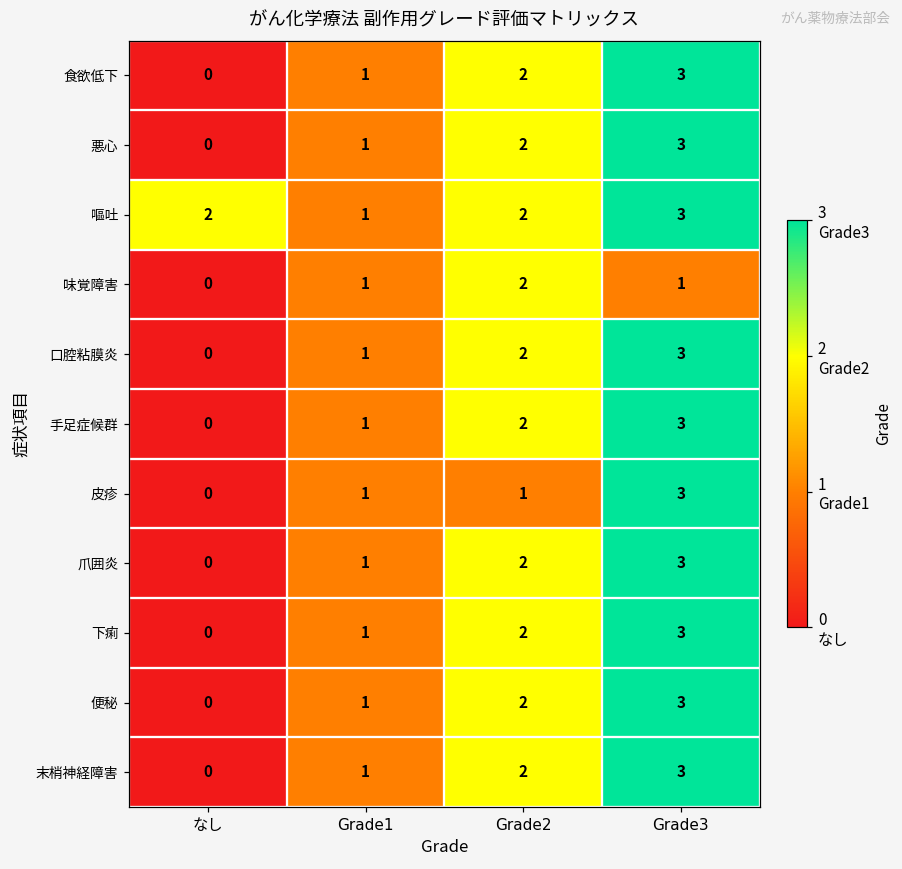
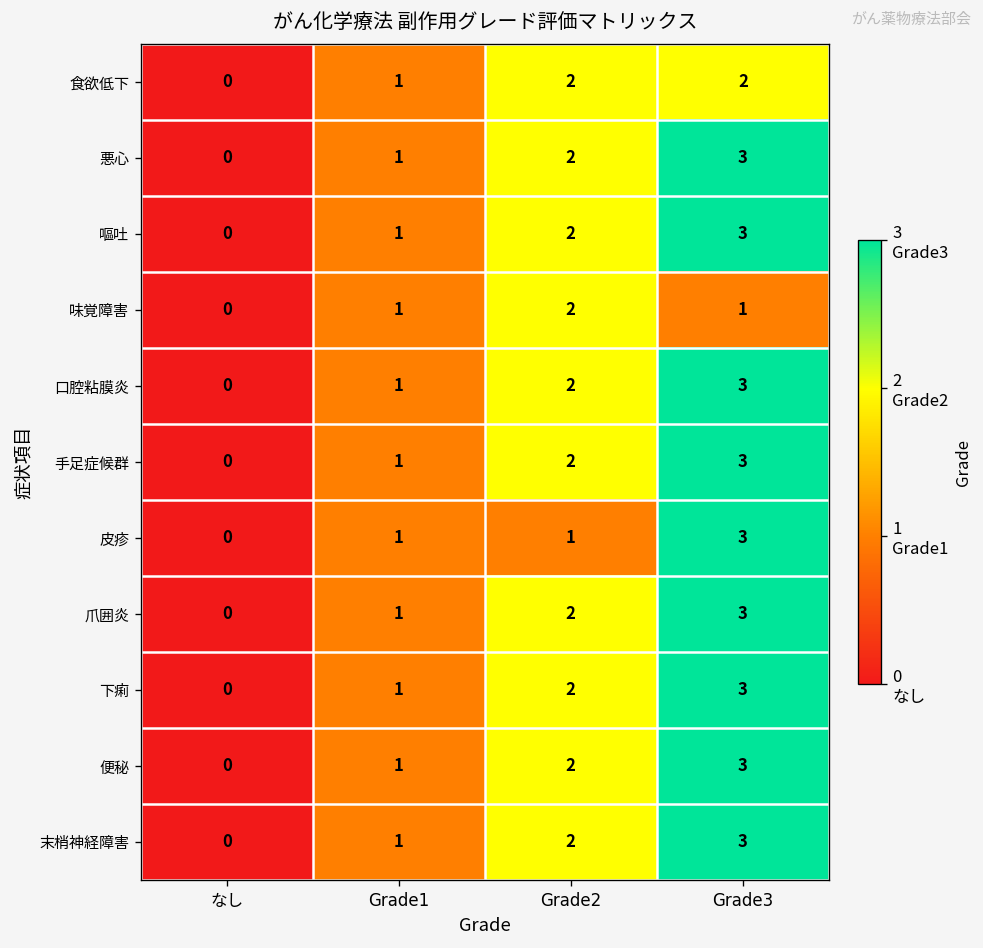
  {
    "食欲低下": {
      "なし": 0,
      "Grade1": 1,
      "Grade2": 2,
-     "Grade3": 3
+     "Grade3": 2
    },
    "悪心": {
      "なし": 0,
      "Grade1": 1,
      "Grade2": 2,
      "Grade3": 3
    },
    "嘔吐": {
-     "なし": 2,
+     "なし": 0,
      "Grade1": 1,
      "Grade2": 2,
      "Grade3": 3
    },
    "味覚障害": {
      "なし": 0,
      "Grade1": 1,
      "Grade2": 2,
      "Grade3": 1
    },
    "口腔粘膜炎": {
      "なし": 0,
      "Grade1": 1,
      "Grade2": 2,
      "Grade3": 3
    },
    "手足症候群": {
      "なし": 0,
      "Grade1": 1,
      "Grade2": 2,
      "Grade3": 3
    },
    "皮疹": {
      "なし": 0,
      "Grade1": 1,
      "Grade2": 1,
      "Grade3": 3
    },
    "爪囲炎": {
      "なし": 0,
      "Grade1": 1,
      "Grade2": 2,
      "Grade3": 3
    },
    "下痢": {
      "なし": 0,
      "Grade1": 1,
      "Grade2": 2,
      "Grade3": 3
    },
    "便秘": {
      "なし": 0,
      "Grade1": 1,
      "Grade2": 2,
      "Grade3": 3
    },
    "末梢神経障害": {
      "なし": 0,
      "Grade1": 1,
      "Grade2": 2,
      "Grade3": 3
    }
  }
